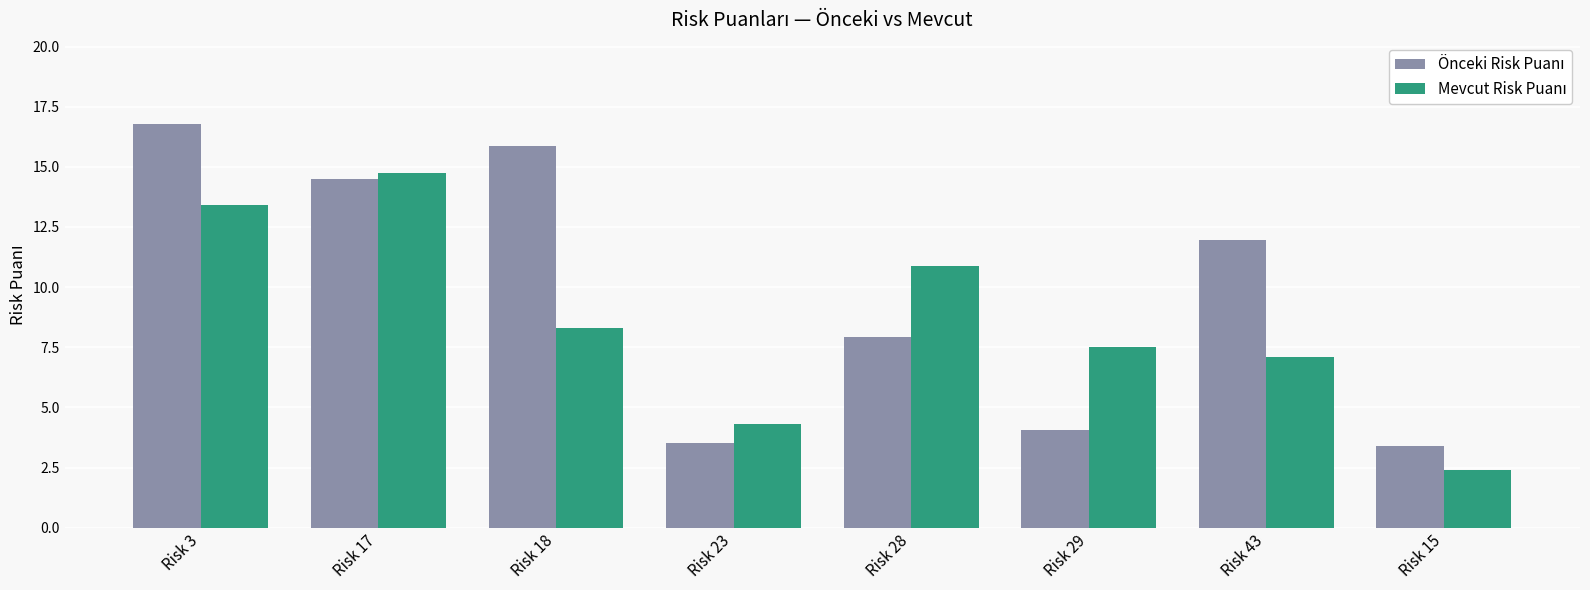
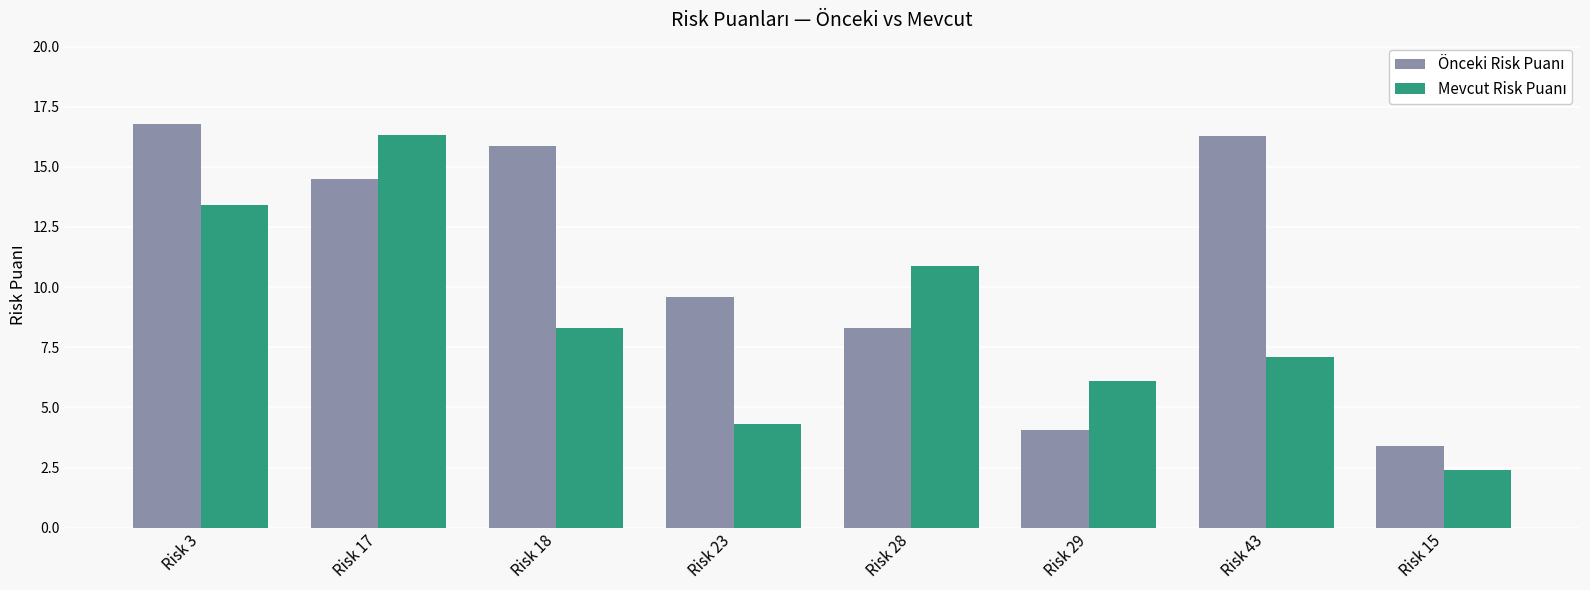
  {
    "Önceki Risk Puanı": {
      "Risk 3": 16.8,
      "Risk 17": 14.5,
      "Risk 18": 15.9,
-     "Risk 23": 3.5,
-     "Risk 28": 7.9,
+     "Risk 23": 9.6,
+     "Risk 28": 8.3,
      "Risk 29": 4.1,
-     "Risk 43": 12.0,
+     "Risk 43": 16.3,
      "Risk 15": 3.4
    },
    "Mevcut Risk Puanı": {
      "Risk 3": 13.4,
-     "Risk 17": 14.8,
+     "Risk 17": 16.3,
      "Risk 18": 8.3,
      "Risk 23": 4.3,
      "Risk 28": 10.9,
-     "Risk 29": 7.5,
+     "Risk 29": 6.1,
      "Risk 43": 7.1,
      "Risk 15": 2.4
    }
  }
